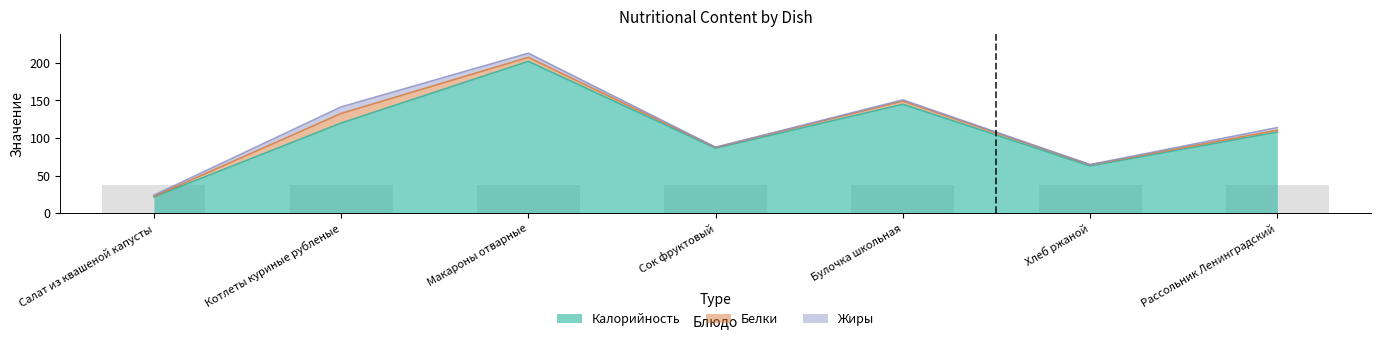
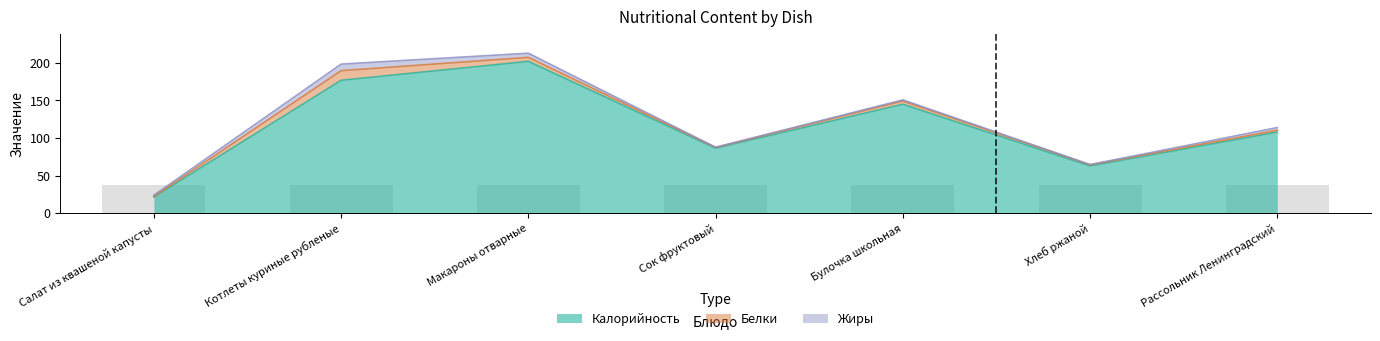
  {
    "Калорийность": {
-     "Котлеты куриные рубленые": 120,
+     "Котлеты куриные рубленые": 180,
      "Макароны отварные": 200,
      "Булочка школьная": 150
    },
    "Белки": {
      "Котлеты куриные рубленые": 10,
      "Макароны отварные": 10
    }
  }
